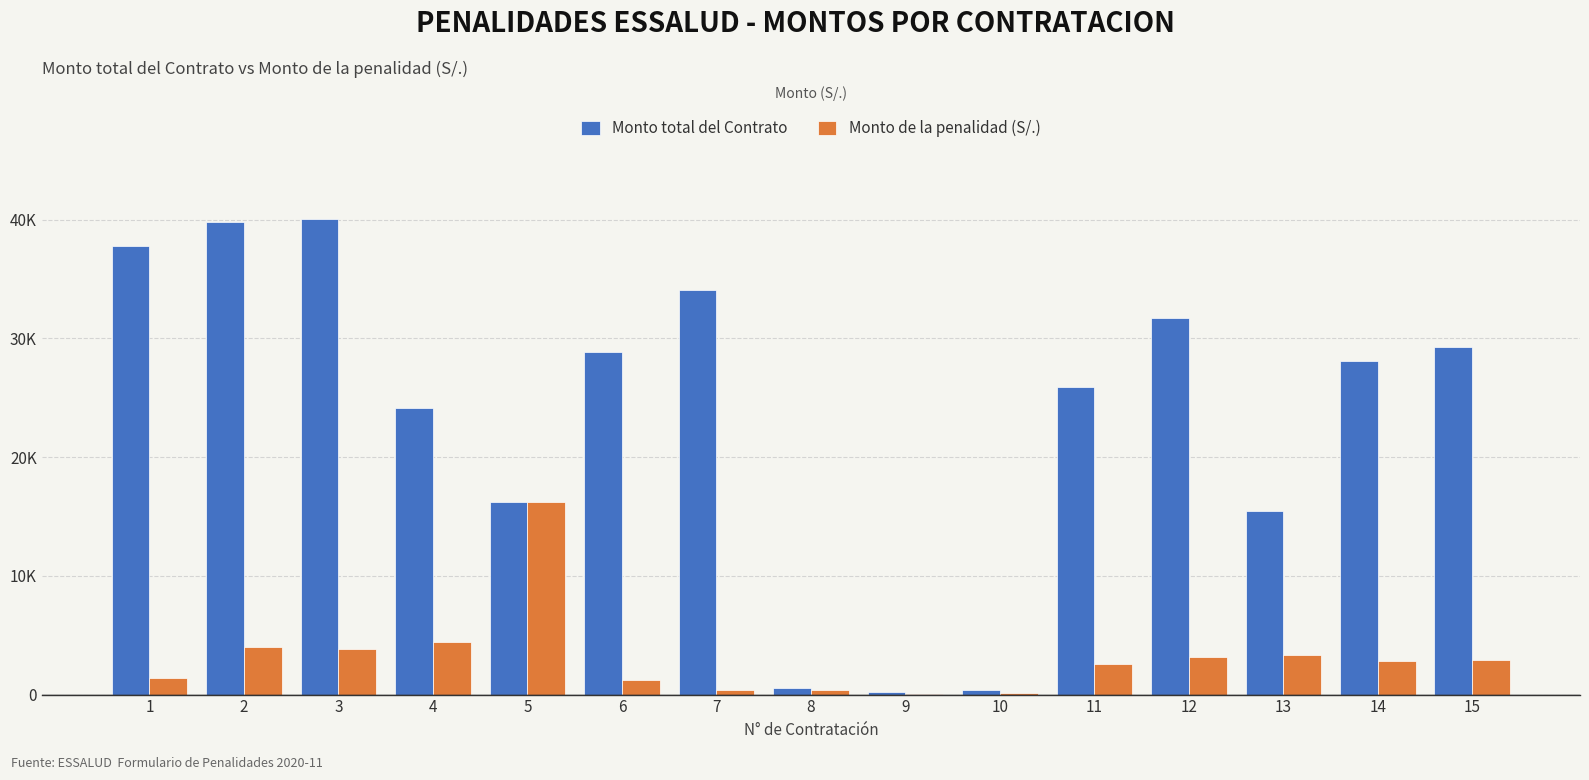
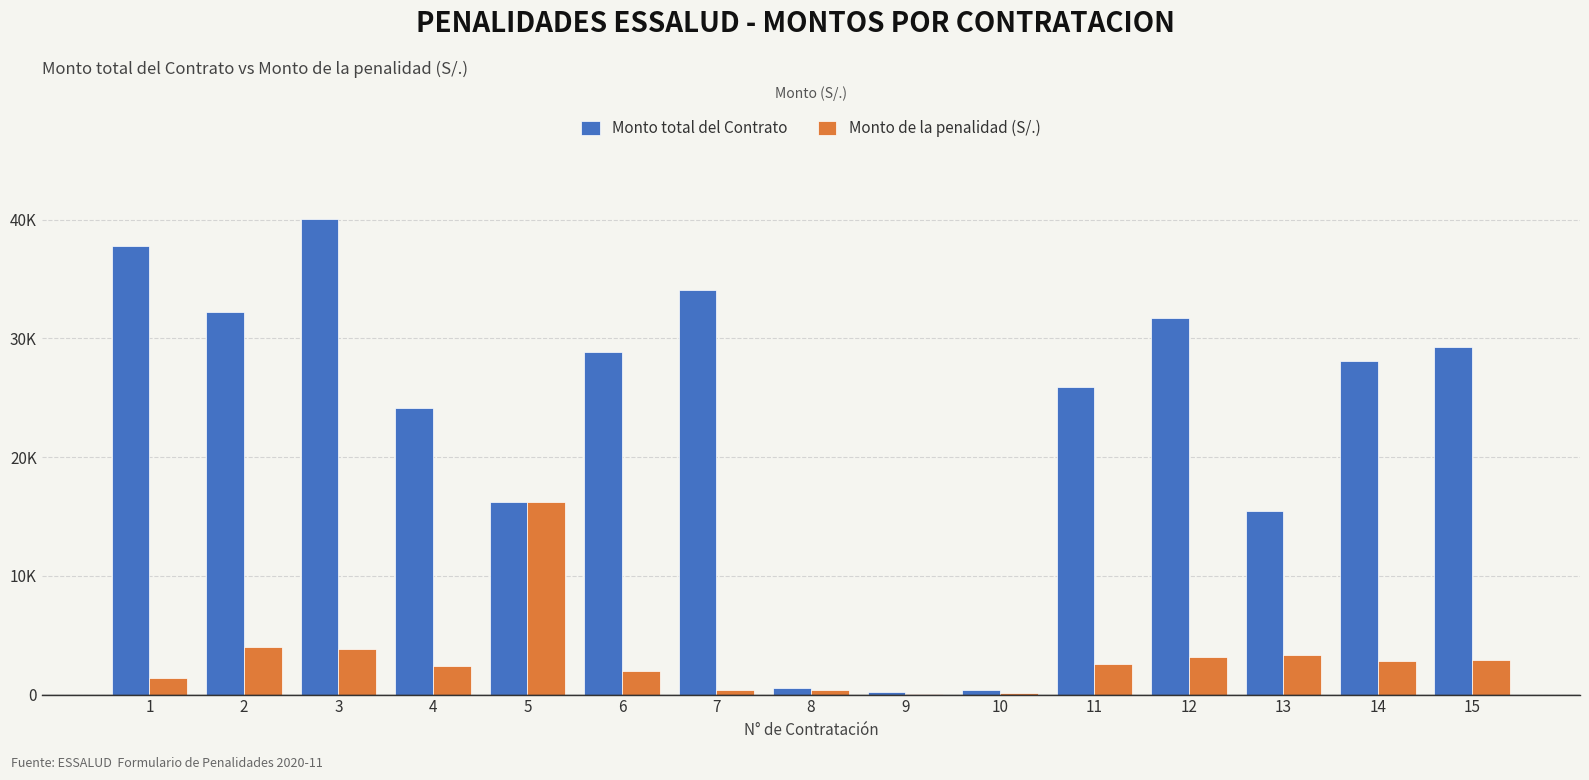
  {
    "Monto total del Contrato": {
      "1": 37800,
-     "2": 39800,
+     "2": 32200,
      "3": 40100,
      "4": 24100,
      "5": 16200,
      "6": 28800,
      "7": 34100,
      "8": 500,
      "9": 200,
      "10": 400,
      "11": 25900,
      "12": 31700,
      "13": 15500,
      "14": 28100,
      "15": 29300
    },
    "Monto de la penalidad (S/.)": {
      "1": 1400,
      "2": 4000,
      "3": 3800,
-     "4": 4400,
+     "4": 2400,
      "5": 16200,
-     "6": 1300,
+     "6": 2000,
      "7": 400,
      "8": 400,
      "11": 2600,
      "12": 3200,
      "13": 3300,
      "14": 2800,
      "15": 2900
    }
  }
